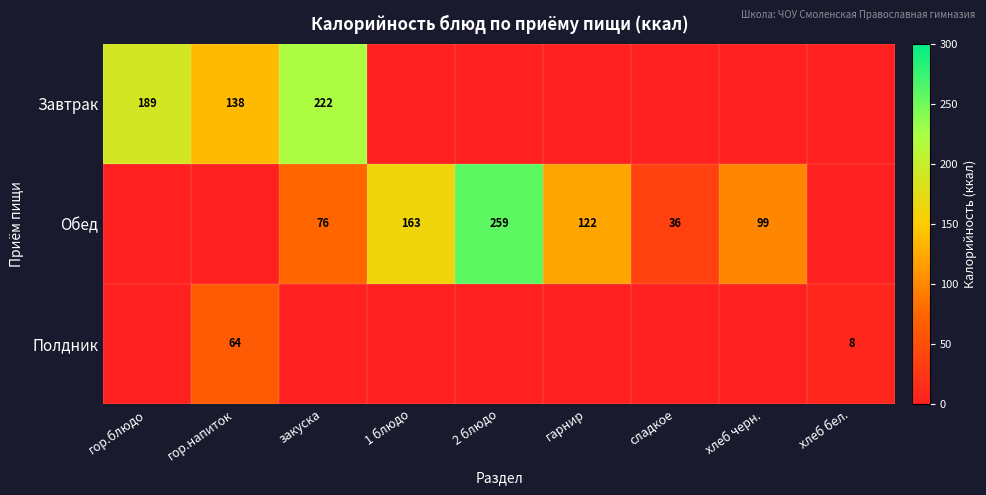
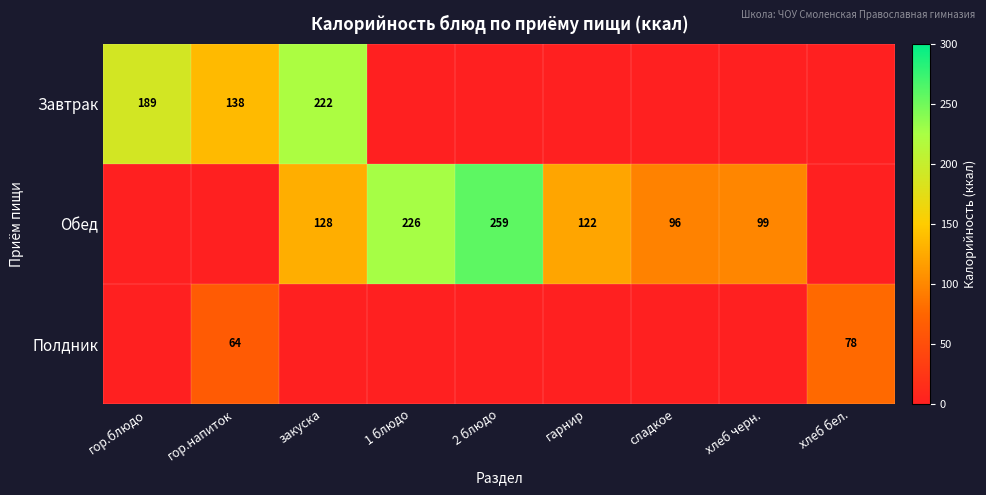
  {
    "Завтрак": {
      "гор.блюдо": 189,
      "гор.напиток": 138,
      "закуска": 222
    },
    "Обед": {
-     "закуска": 76,
-     "1 блюдо": 163,
+     "закуска": 128,
+     "1 блюдо": 226,
      "2 блюдо": 259,
      "гарнир": 122,
-     "сладкое": 36,
+     "сладкое": 96,
      "хлеб черн.": 99
    },
    "Полдник": {
      "гор.напиток": 64,
-     "хлеб бел.": 8
+     "хлеб бел.": 78
    }
  }
